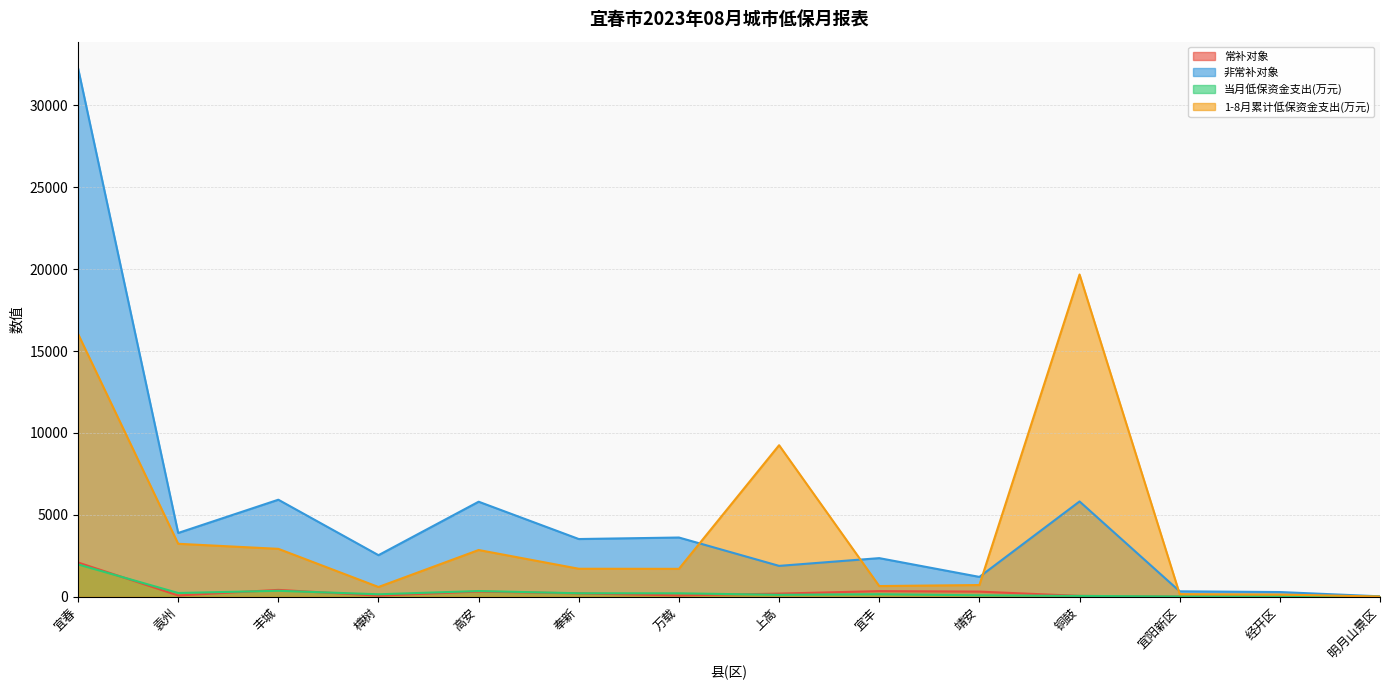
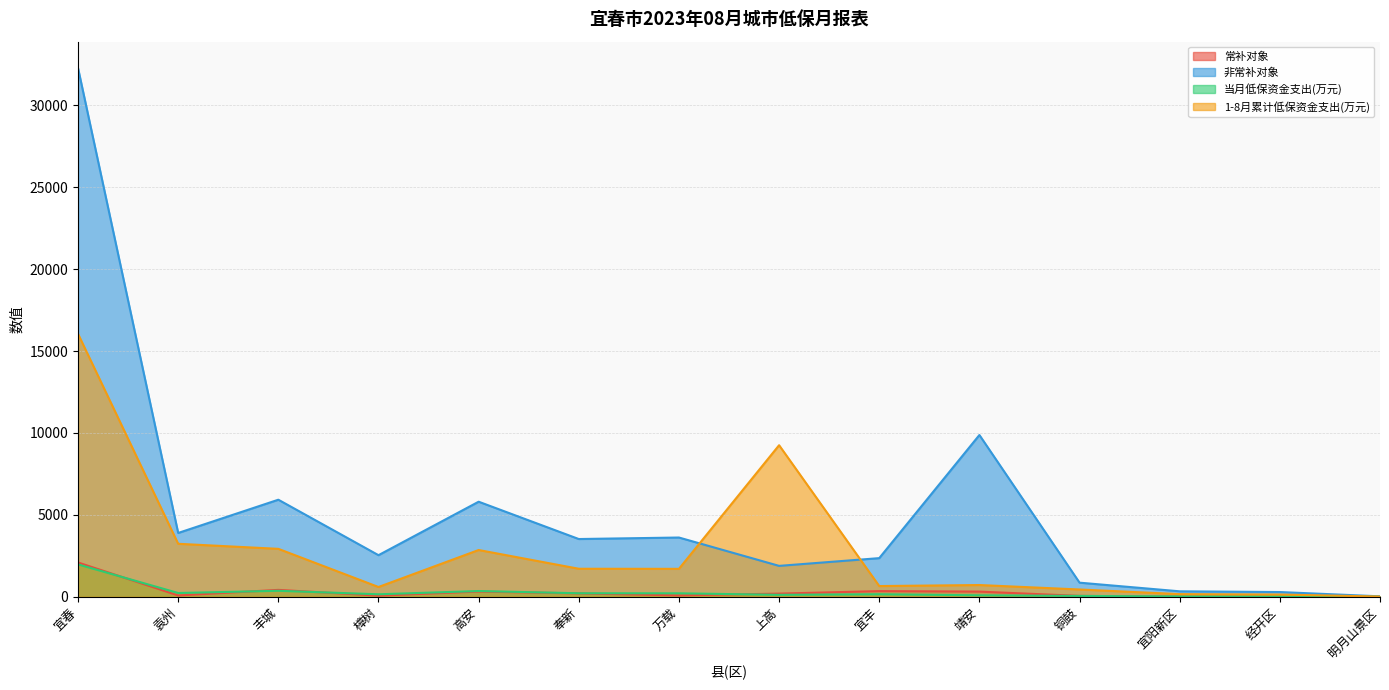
  {
    "常补对象": {
      "宜丰": 300,
      "靖安": 300
    },
    "非常补对象": {
      "宜春": 32300,
      "袁州": 3900,
      "丰城": 5900,
      "樟树": 2500,
      "高安": 5800,
      "奉新": 3500,
      "万载": 3600,
      "上高": 1900,
      "宜丰": 2400,
-     "靖安": 1200,
-     "铜鼓": 5800,
+     "靖安": 9900,
+     "铜鼓": 900,
      "宜阳新区": 300
    },
    "当月低保资金支出(万元)": {
      "宜丰": 200,
      "靖安": 100
    },
    "1-8月累计低保资金支出(万元)": {
      "宜春": 16000,
      "袁州": 3200,
      "丰城": 2900,
      "樟树": 600,
      "高安": 2900,
      "奉新": 1700,
      "万载": 1700,
      "上高": 9300,
      "宜丰": 700,
      "靖安": 700,
-     "铜鼓": 19700
+     "铜鼓": 400
    }
  }
